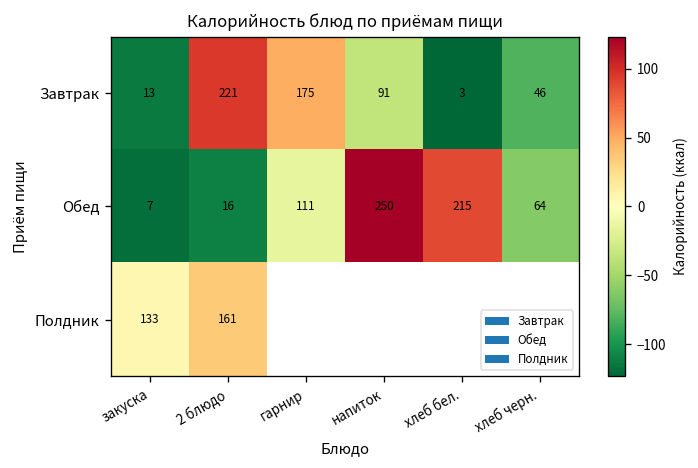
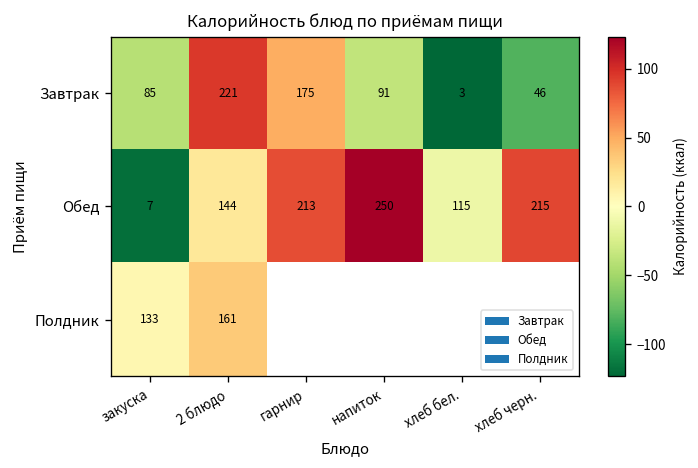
  {
    "Завтрак": {
-     "закуска": 13,
+     "закуска": 85,
      "2 блюдо": 221,
      "гарнир": 175,
      "напиток": 91,
      "хлеб бел.": 3,
      "хлеб черн.": 46
    },
    "Обед": {
      "закуска": 7,
-     "2 блюдо": 16,
-     "гарнир": 111,
+     "2 блюдо": 144,
+     "гарнир": 213,
      "напиток": 250,
-     "хлеб бел.": 215,
-     "хлеб черн.": 64
+     "хлеб бел.": 115,
+     "хлеб черн.": 215
    },
    "Полдник": {
      "закуска": 133,
      "2 блюдо": 161
    }
  }
